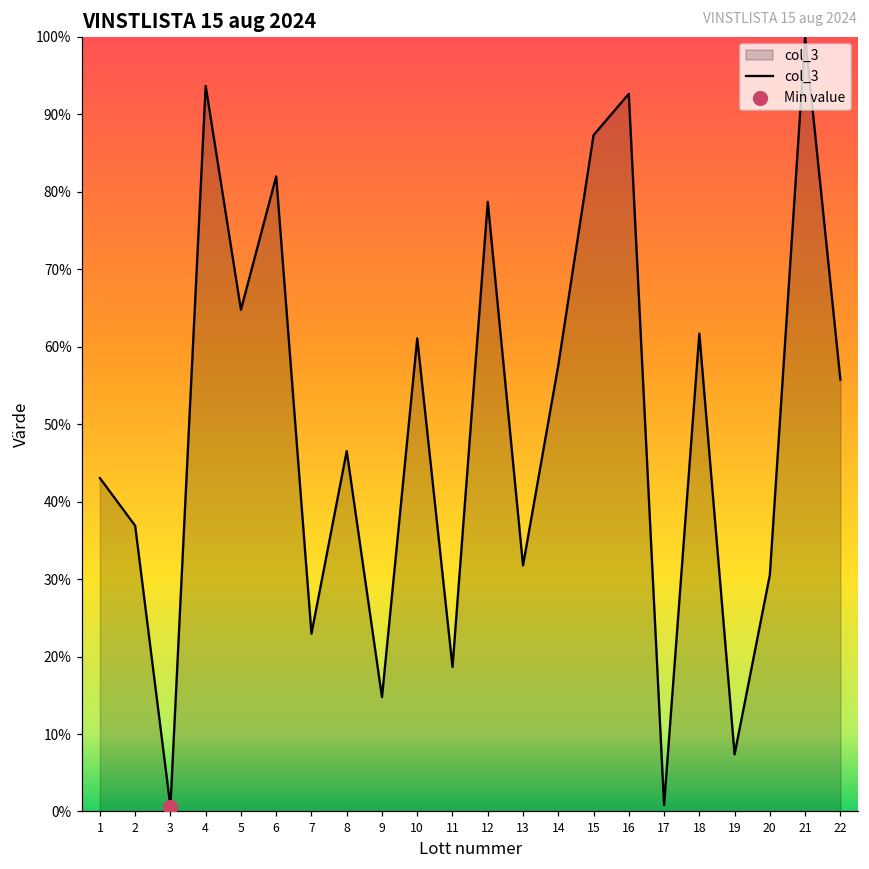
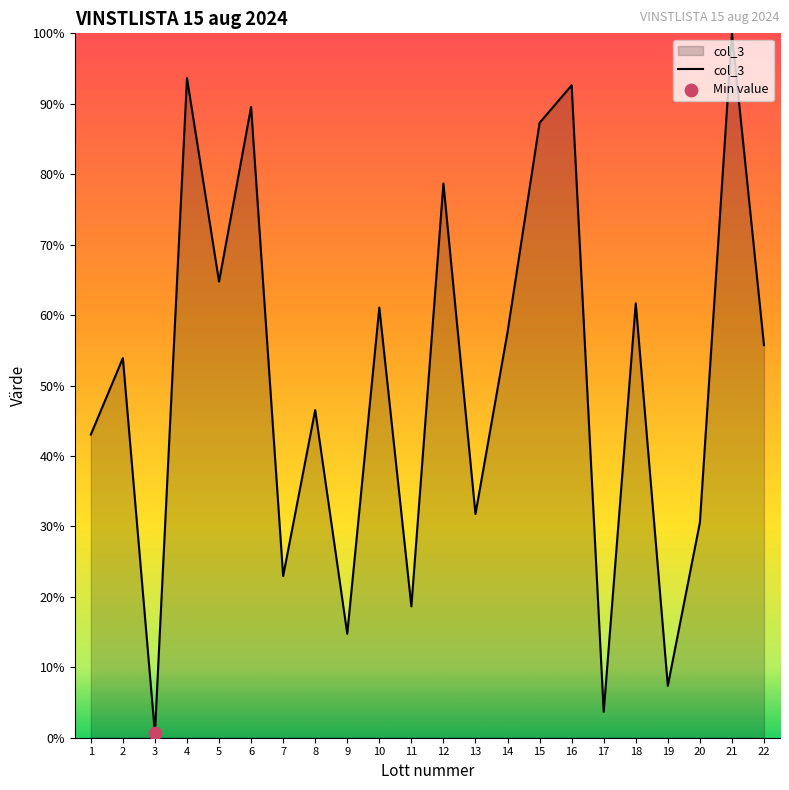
  {
    "col_3": {
      "1": "43%",
-     "2": "37%",
+     "2": "54%",
      "4": "94%",
      "5": "65%",
-     "6": "82%",
+     "6": "90%",
      "7": "23%",
      "8": "47%",
      "9": "15%",
      "10": "61%",
      "11": "19%",
      "12": "79%",
      "13": "32%",
      "14": "58%",
      "15": "87%",
      "16": "93%",
-     "17": "1%",
+     "17": "4%",
      "18": "62%",
      "19": "7%",
      "20": "31%",
      "21": "100%",
      "22": "56%"
    }
  }
